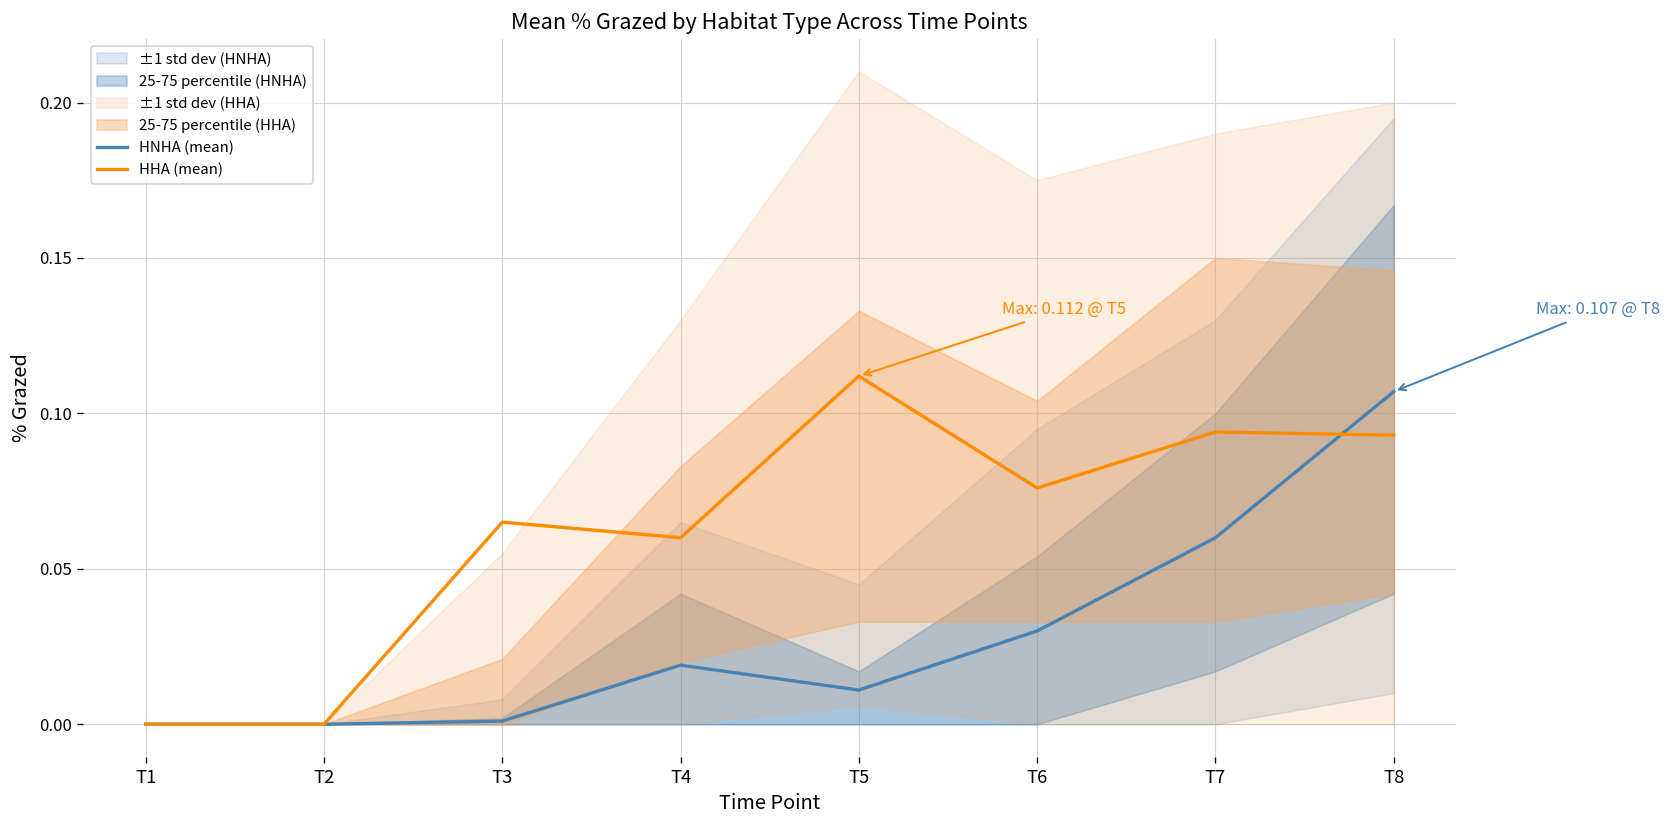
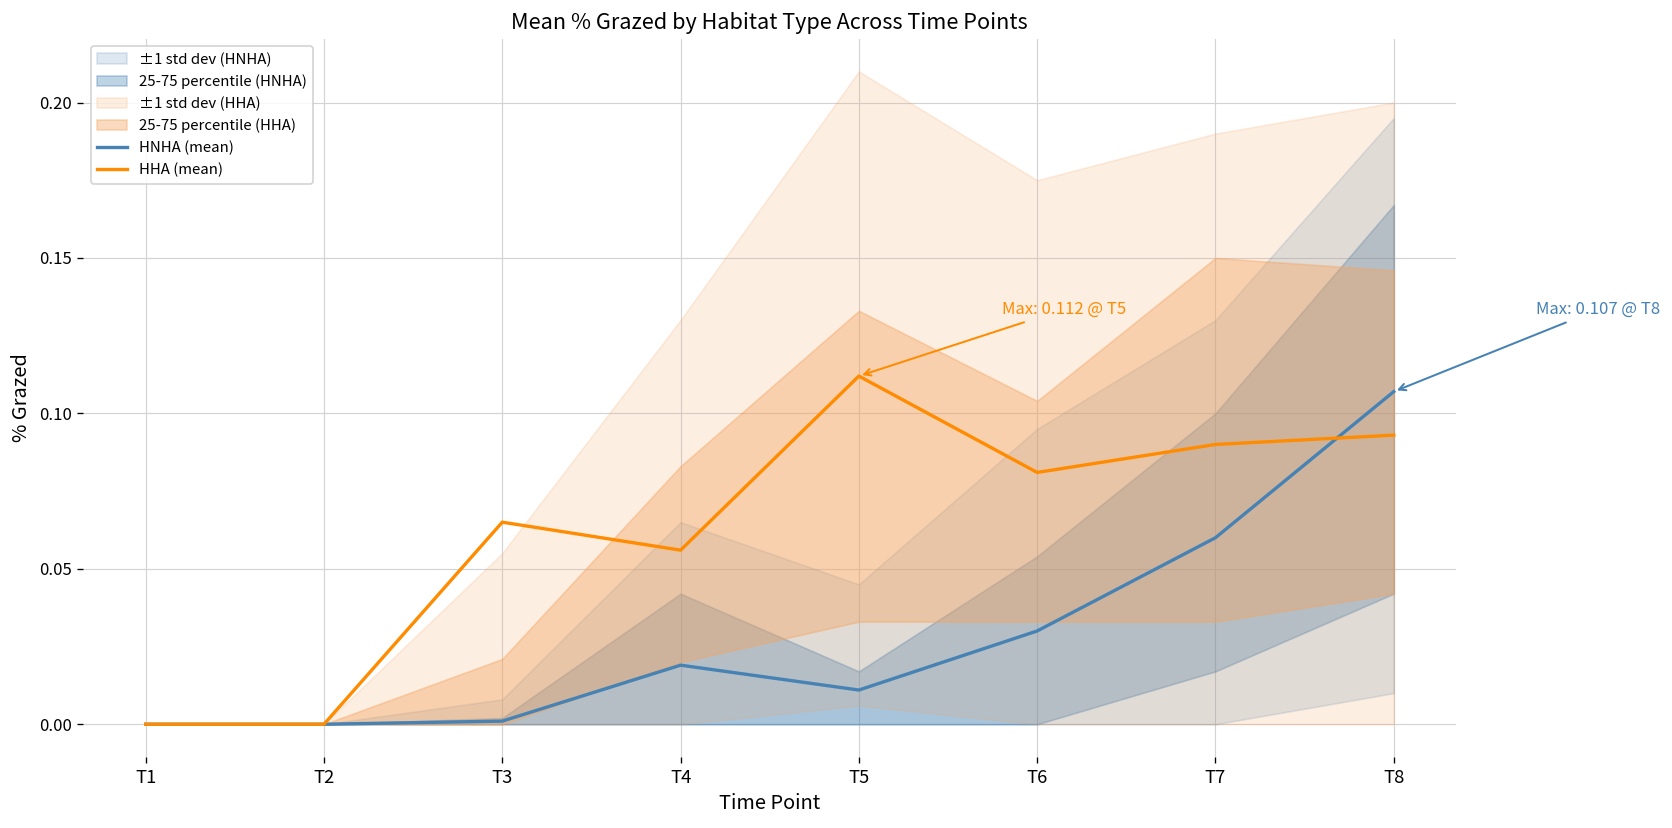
  {
    "HHA (mean)": {
      "T3": 0.065,
-     "T4": 0.060,
-     "T6": 0.076,
-     "T7": 0.094,
+     "T4": 0.056,
+     "T6": 0.081,
+     "T7": 0.090,
      "T8": 0.093
    }
  }
